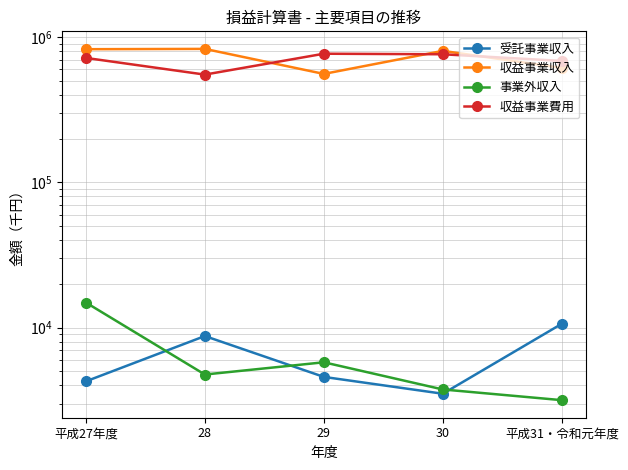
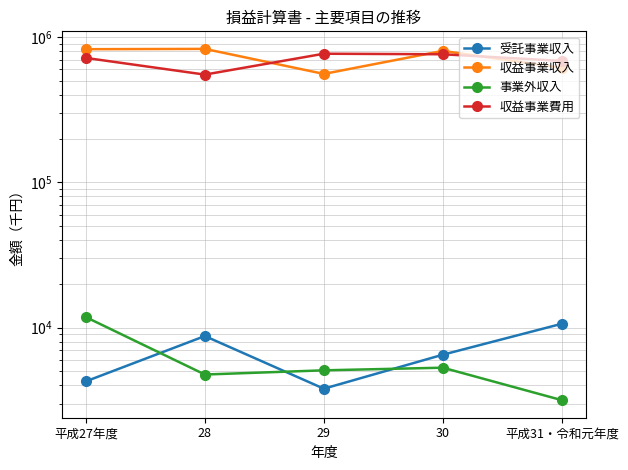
  {
    "受託事業収入": {
      "平成27年度": 4300,
      "28": 9000,
-     "29": 4600,
-     "30": 3500,
+     "29": 3800,
+     "30": 7000,
      "平成31・令和元年度": 11000
    },
    "収益事業収入": {
      "平成27年度": 800000,
      "28": 800000,
      "29": 560000,
      "30": 800000
    },
    "事業外収入": {
-     "平成27年度": 15000,
+     "平成27年度": 12000,
      "28": 4800,
-     "29": 5800,
-     "30": 3800,
+     "29": 5100,
+     "30": 5300,
      "平成31・令和元年度": 3200
    },
    "収益事業費用": {
      "平成27年度": 700000,
      "28": 550000,
      "29": 800000,
      "30": 800000
    }
  }
